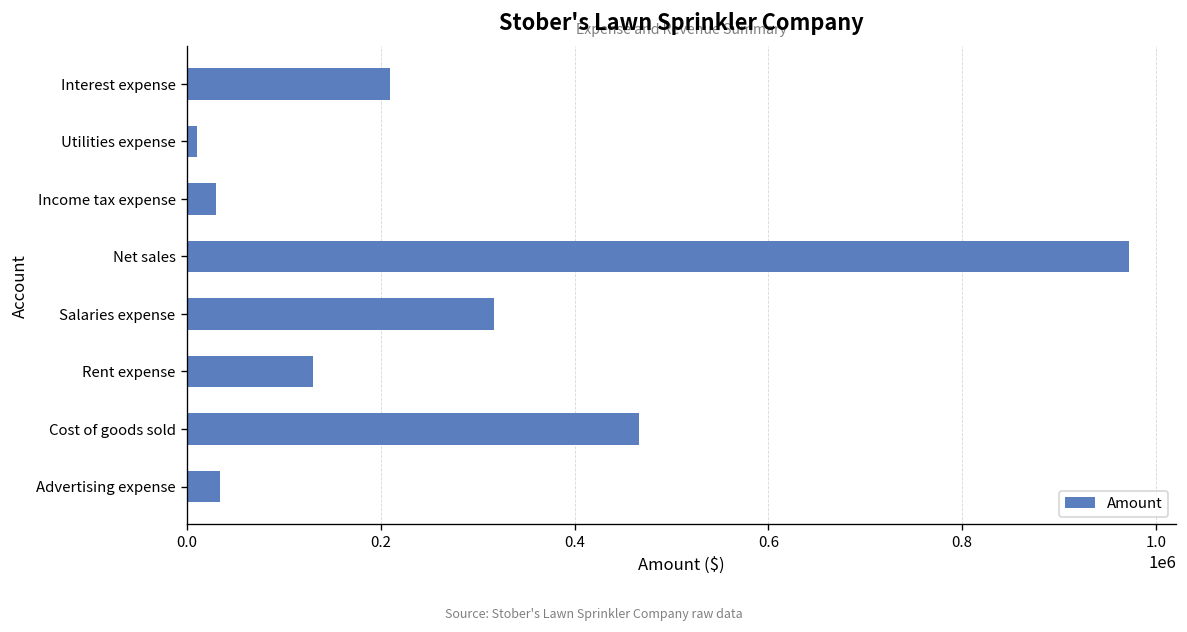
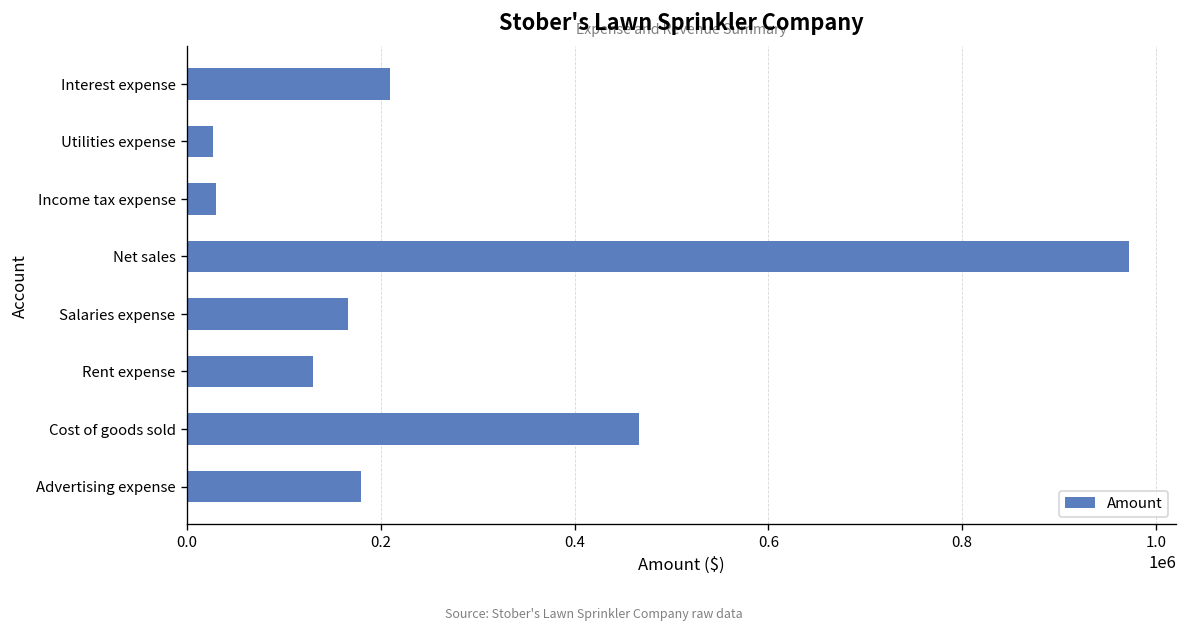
  {
    "Interest expense": 210000,
-   "Utilities expense": 10000,
+   "Utilities expense": 30000,
    "Income tax expense": 30000,
    "Net sales": 970000,
-   "Salaries expense": 320000,
+   "Salaries expense": 170000,
    "Rent expense": 130000,
    "Cost of goods sold": 470000,
-   "Advertising expense": 30000
+   "Advertising expense": 180000
  }
